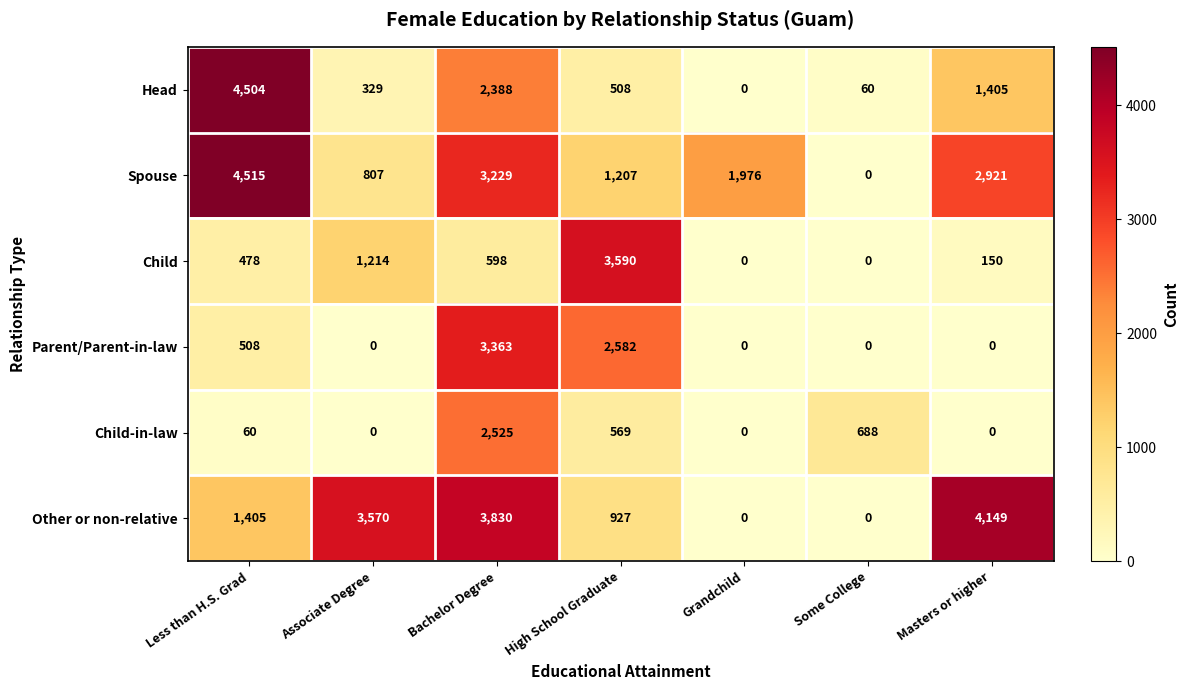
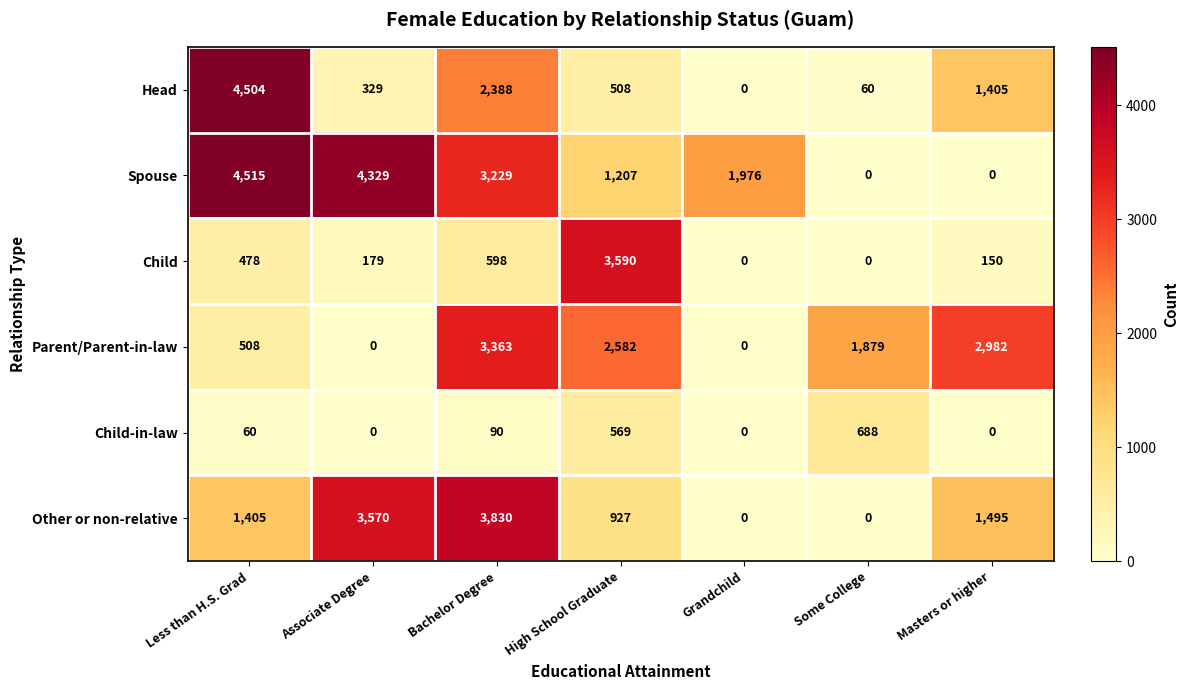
  {
    "Head": {
      "Less than H.S. Grad": "4,504",
      "Associate Degree": "329",
      "Bachelor Degree": "2,388",
      "High School Graduate": "508",
      "Grandchild": "0",
      "Some College": "60",
      "Masters or higher": "1,405"
    },
    "Spouse": {
      "Less than H.S. Grad": "4,515",
-     "Associate Degree": "807",
+     "Associate Degree": "4,329",
      "Bachelor Degree": "3,229",
      "High School Graduate": "1,207",
      "Grandchild": "1,976",
      "Some College": "0",
-     "Masters or higher": "2,921"
+     "Masters or higher": "0"
    },
    "Child": {
      "Less than H.S. Grad": "478",
-     "Associate Degree": "1,214",
+     "Associate Degree": "179",
      "Bachelor Degree": "598",
      "High School Graduate": "3,590",
      "Grandchild": "0",
      "Some College": "0",
      "Masters or higher": "150"
    },
    "Parent/Parent-in-law": {
      "Less than H.S. Grad": "508",
      "Associate Degree": "0",
      "Bachelor Degree": "3,363",
      "High School Graduate": "2,582",
      "Grandchild": "0",
-     "Some College": "0",
-     "Masters or higher": "0"
+     "Some College": "1,879",
+     "Masters or higher": "2,982"
    },
    "Child-in-law": {
      "Less than H.S. Grad": "60",
      "Associate Degree": "0",
-     "Bachelor Degree": "2,525",
+     "Bachelor Degree": "90",
      "High School Graduate": "569",
      "Grandchild": "0",
      "Some College": "688",
      "Masters or higher": "0"
    },
    "Other or non-relative": {
      "Less than H.S. Grad": "1,405",
      "Associate Degree": "3,570",
      "Bachelor Degree": "3,830",
      "High School Graduate": "927",
      "Grandchild": "0",
      "Some College": "0",
-     "Masters or higher": "4,149"
+     "Masters or higher": "1,495"
    }
  }
